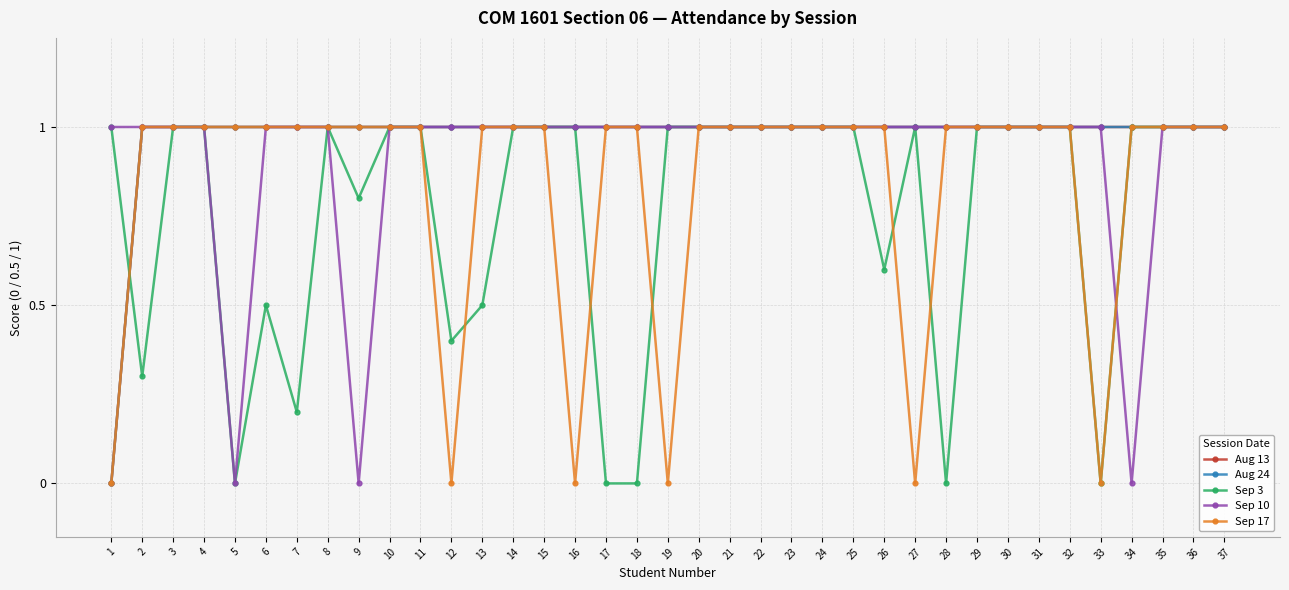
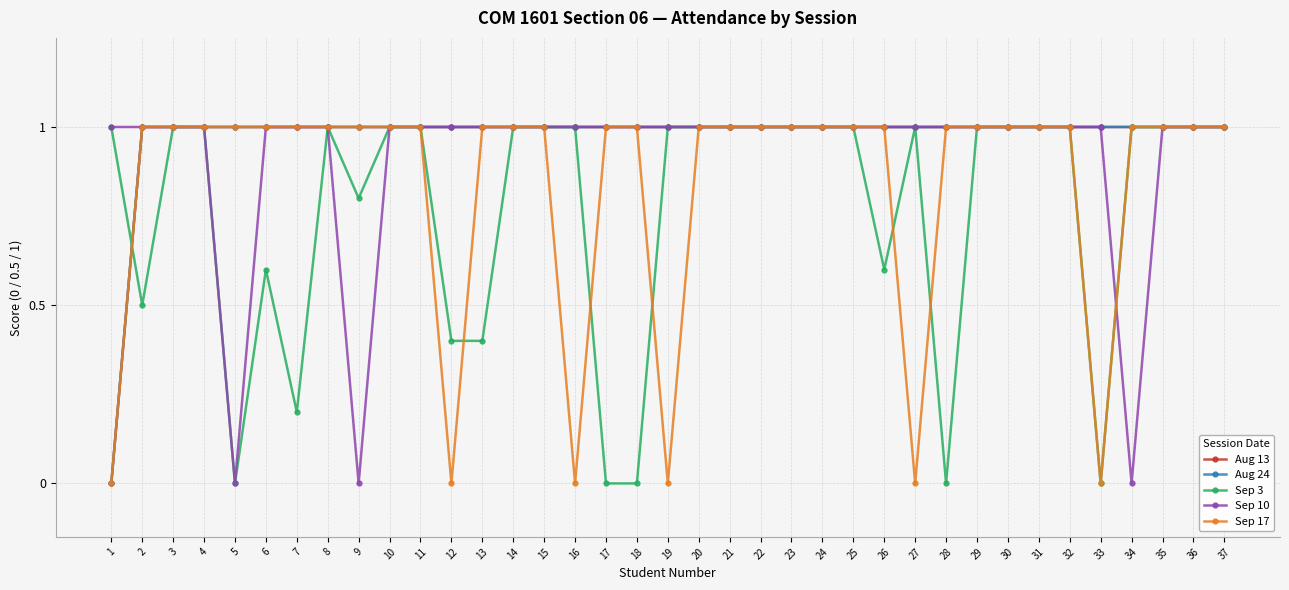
  {
    "Sep 3": {
-     "2": 0.3,
-     "6": 0.5,
+     "2": 0.5,
+     "6": 0.6,
      "7": 0.2,
      "9": 0.8,
      "12": 0.4,
-     "13": 0.5,
+     "13": 0.4,
      "17": 0.0,
      "18": 0.0,
      "26": 0.6,
      "28": 0.0
    },
    "Sep 10": {
      "9": 0.0,
      "34": 0.0
    },
    "Sep 17": {
      "12": 0.0,
      "16": 0.0,
      "19": 0.0,
      "27": 0.0
    }
  }
